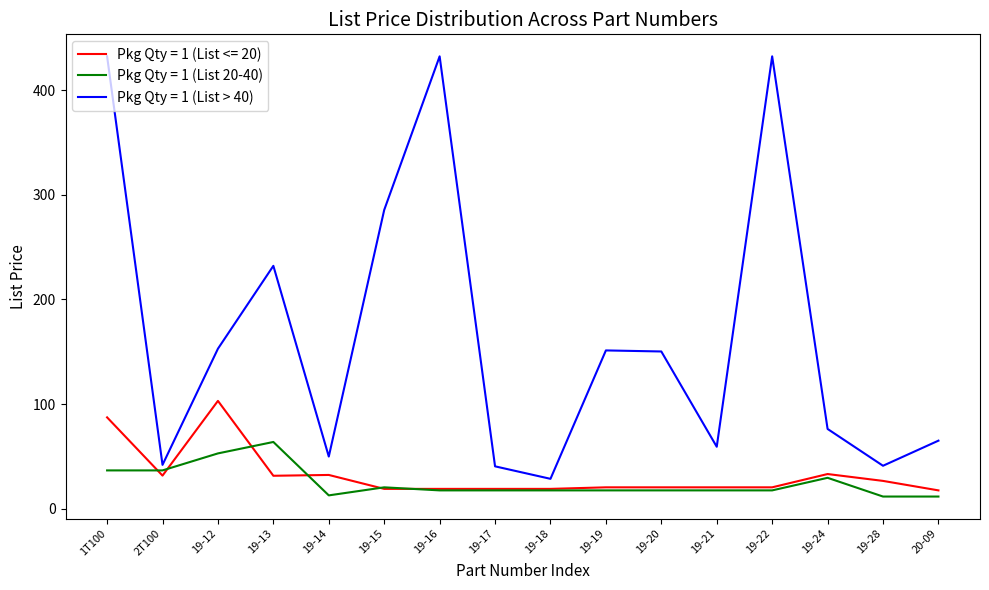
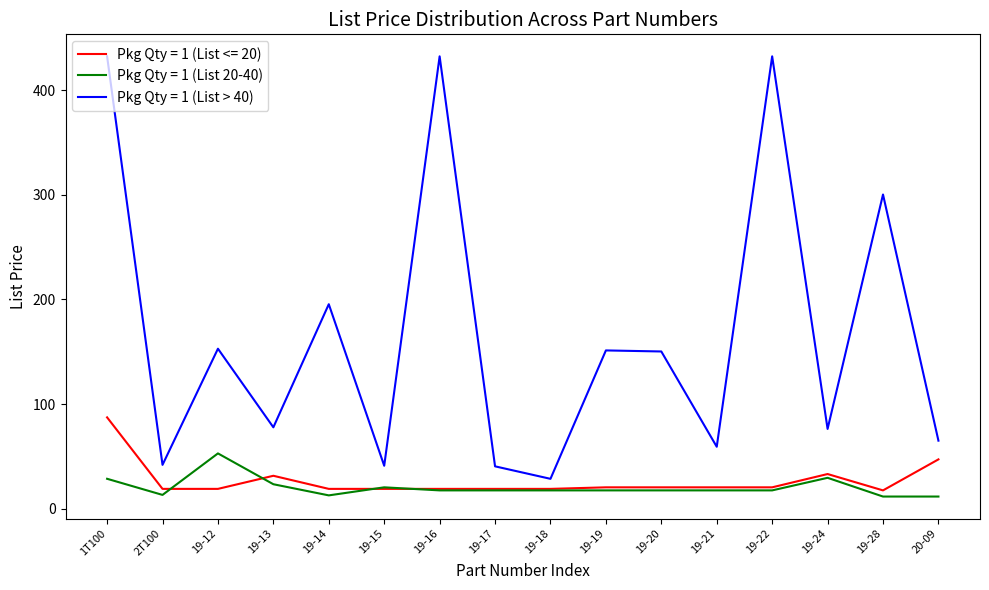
  {
    "Pkg Qty = 1 (List <= 20)": {
      "1T100": 87,
-     "2T100": 32,
-     "19-12": 103,
+     "2T100": 19,
+     "19-12": 19,
      "19-13": 32,
-     "19-14": 32,
+     "19-14": 19,
      "19-19": 21,
      "19-20": 21,
      "19-21": 21,
      "19-22": 21,
      "19-24": 33,
-     "19-28": 27,
-     "20-09": 18
+     "19-28": 18,
+     "20-09": 47
    },
    "Pkg Qty = 1 (List 20-40)": {
-     "1T100": 37,
-     "2T100": 37,
+     "1T100": 29,
+     "2T100": 13,
      "19-12": 53,
-     "19-13": 64,
+     "19-13": 24,
      "19-14": 13,
      "19-19": 18,
      "19-20": 18,
      "19-21": 18,
      "19-22": 18,
      "19-24": 30,
      "19-28": 12,
      "20-09": 12
    },
    "Pkg Qty = 1 (List > 40)": {
      "2T100": 42,
      "19-12": 153,
-     "19-13": 232,
-     "19-14": 50,
-     "19-15": 285,
+     "19-13": 78,
+     "19-14": 195,
+     "19-15": 41,
      "19-16": 432,
      "19-17": 41,
      "19-18": 29,
      "19-19": 151,
      "19-20": 150,
      "19-21": 59,
      "19-22": 432,
      "19-24": 76,
-     "19-28": 41,
+     "19-28": 300,
      "20-09": 65
    }
  }
